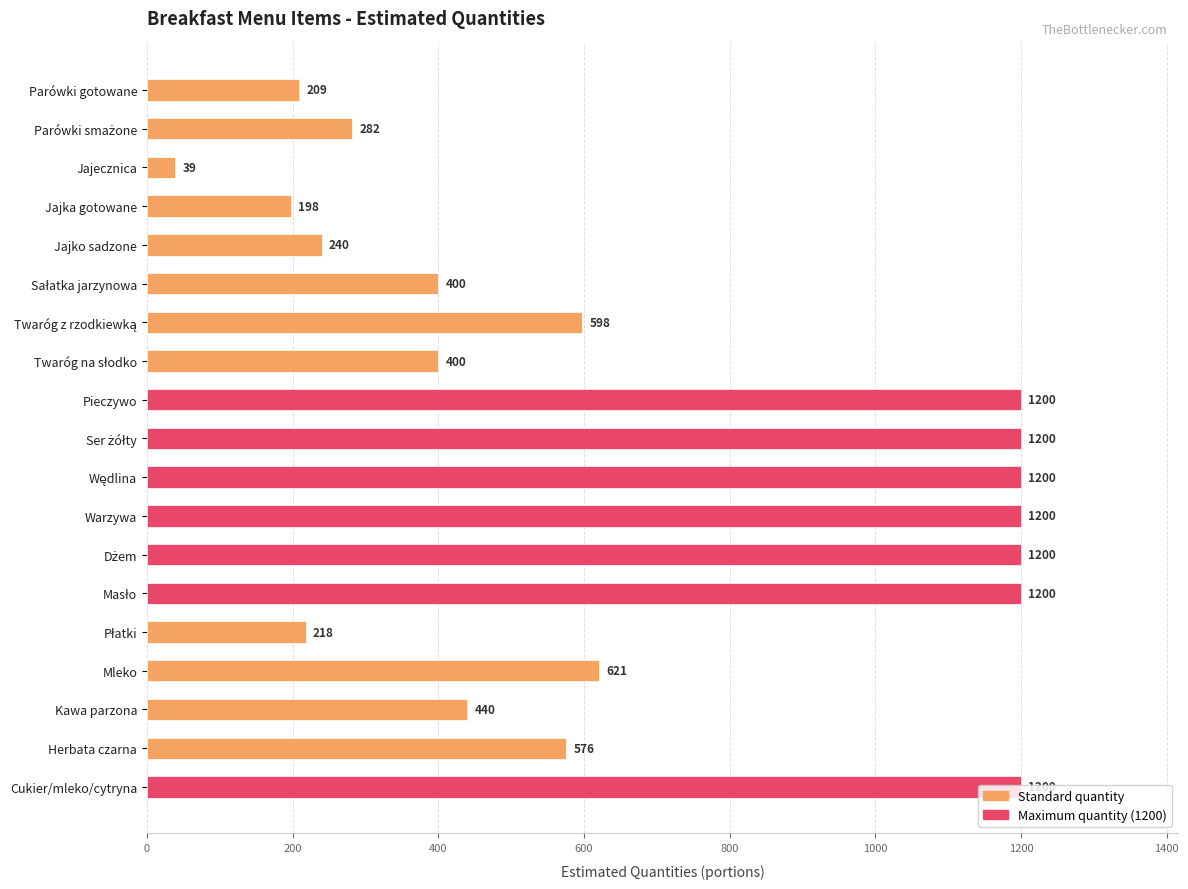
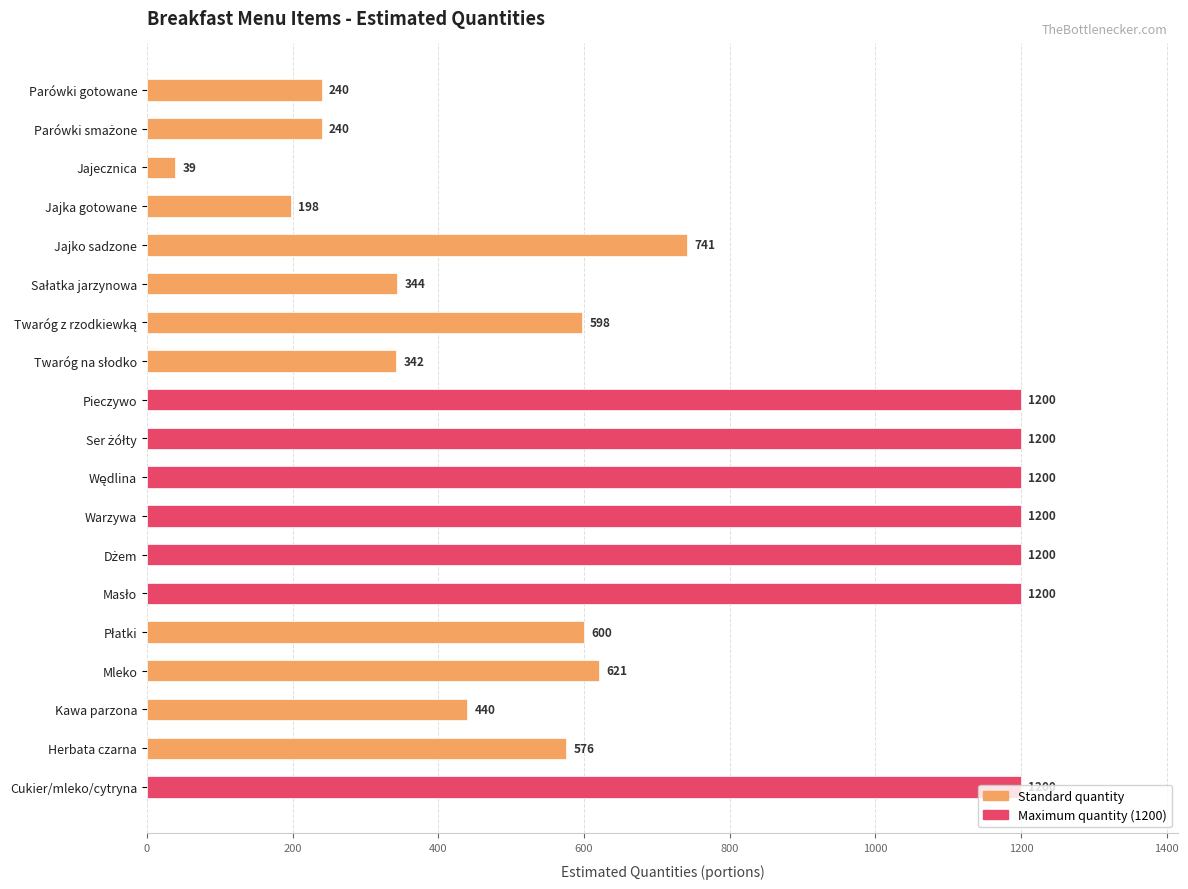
  {
-   "Parówki gotowane": 209,
-   "Parówki smażone": 282,
+   "Parówki gotowane": 240,
+   "Parówki smażone": 240,
    "Jajecznica": 39,
    "Jajka gotowane": 198,
-   "Jajko sadzone": 240,
-   "Sałatka jarzynowa": 400,
+   "Jajko sadzone": 741,
+   "Sałatka jarzynowa": 344,
    "Twaróg z rzodkiewką": 598,
-   "Twaróg na słodko": 400,
+   "Twaróg na słodko": 342,
    "Pieczywo": 1200,
    "Ser żółty": 1200,
    "Wędlina": 1200,
    "Warzywa": 1200,
    "Dżem": 1200,
    "Masło": 1200,
-   "Płatki": 218,
+   "Płatki": 600,
    "Mleko": 621,
    "Kawa parzona": 440,
    "Herbata czarna": 576
  }
